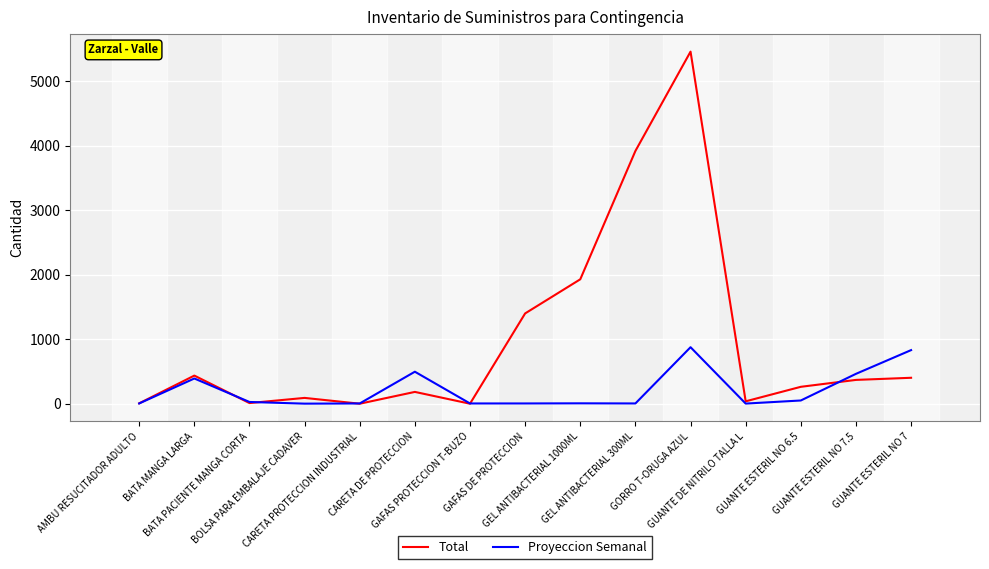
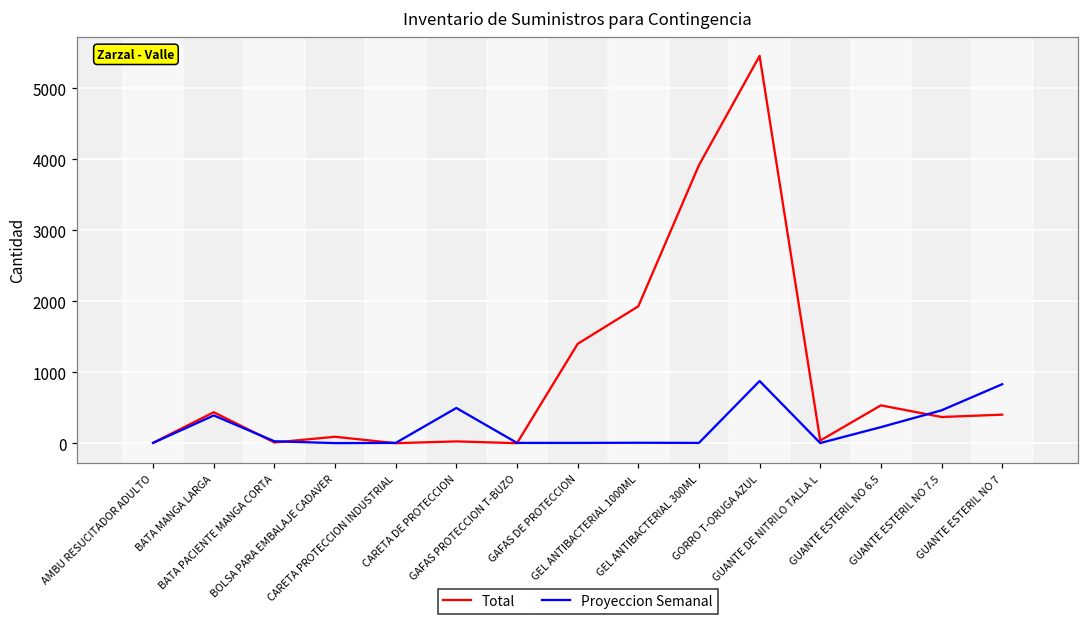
  {
    "Total": {
      "BATA MANGA LARGA": 400,
      "BOLSA PARA EMBALAJE CADAVER": 100,
-     "CARETA DE PROTECCION": 200,
+     "CARETA DE PROTECCION": 0,
      "GAFAS DE PROTECCION": 1400,
      "GEL ANTIBACTERIAL 1000ML": 1900,
      "GEL ANTIBACTERIAL 300ML": 3900,
      "GORRO T-ORUGA AZUL": 5500,
-     "GUANTE ESTERIL NO 6.5": 300,
+     "GUANTE ESTERIL NO 6.5": 500,
      "GUANTE ESTERIL NO 7.5": 400,
      "GUANTE ESTERIL NO 7": 400
    },
    "Proyeccion Semanal": {
      "BATA MANGA LARGA": 400,
      "BOLSA PARA EMBALAJE CADAVER": 0,
      "CARETA DE PROTECCION": 500,
      "GAFAS DE PROTECCION": 0,
      "GEL ANTIBACTERIAL 1000ML": 0,
      "GEL ANTIBACTERIAL 300ML": 0,
      "GORRO T-ORUGA AZUL": 900,
-     "GUANTE ESTERIL NO 6.5": 100,
+     "GUANTE ESTERIL NO 6.5": 200,
      "GUANTE ESTERIL NO 7.5": 500,
      "GUANTE ESTERIL NO 7": 800
    }
  }
